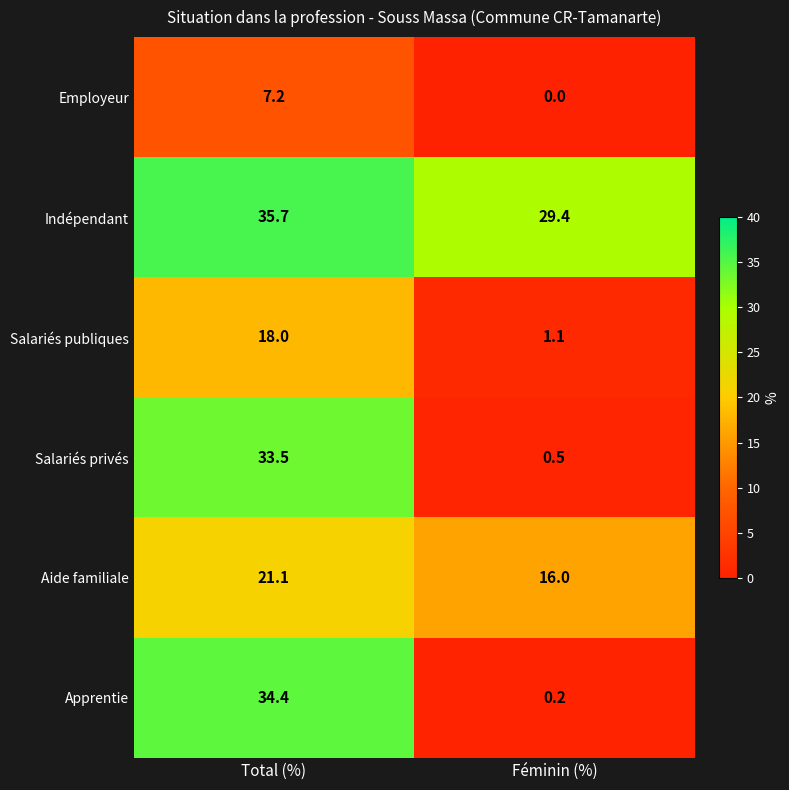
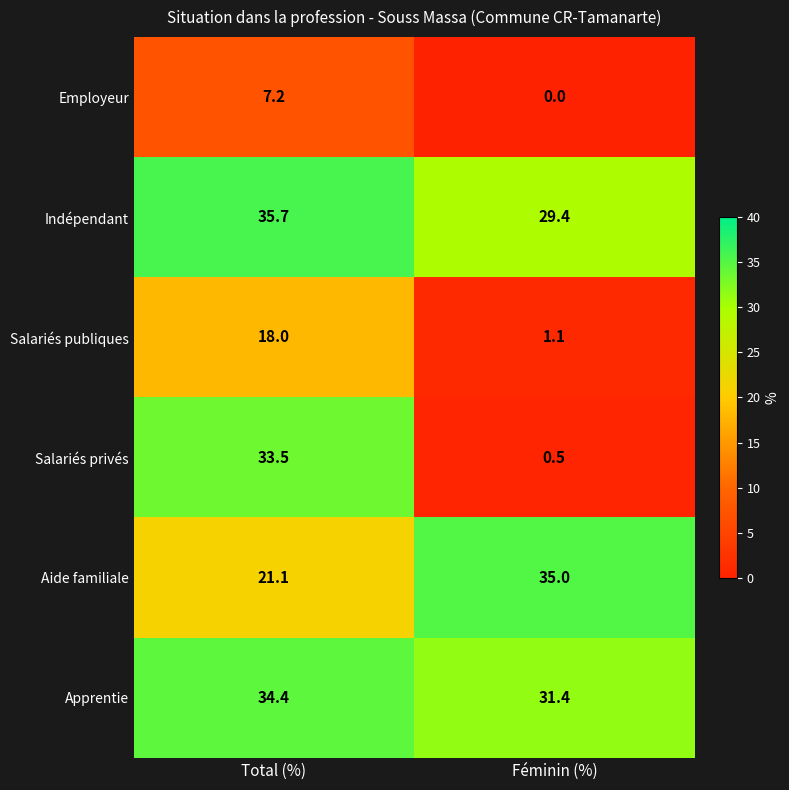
  {
    "Employeur": {
      "Total (%)": 7.2,
      "Féminin (%)": 0.0
    },
    "Indépendant": {
      "Total (%)": 35.7,
      "Féminin (%)": 29.4
    },
    "Salariés publiques": {
      "Total (%)": 18.0,
      "Féminin (%)": 1.1
    },
    "Salariés privés": {
      "Total (%)": 33.5,
      "Féminin (%)": 0.5
    },
    "Aide familiale": {
      "Total (%)": 21.1,
-     "Féminin (%)": 16.0
+     "Féminin (%)": 35.0
    },
    "Apprentie": {
      "Total (%)": 34.4,
-     "Féminin (%)": 0.2
+     "Féminin (%)": 31.4
    }
  }
